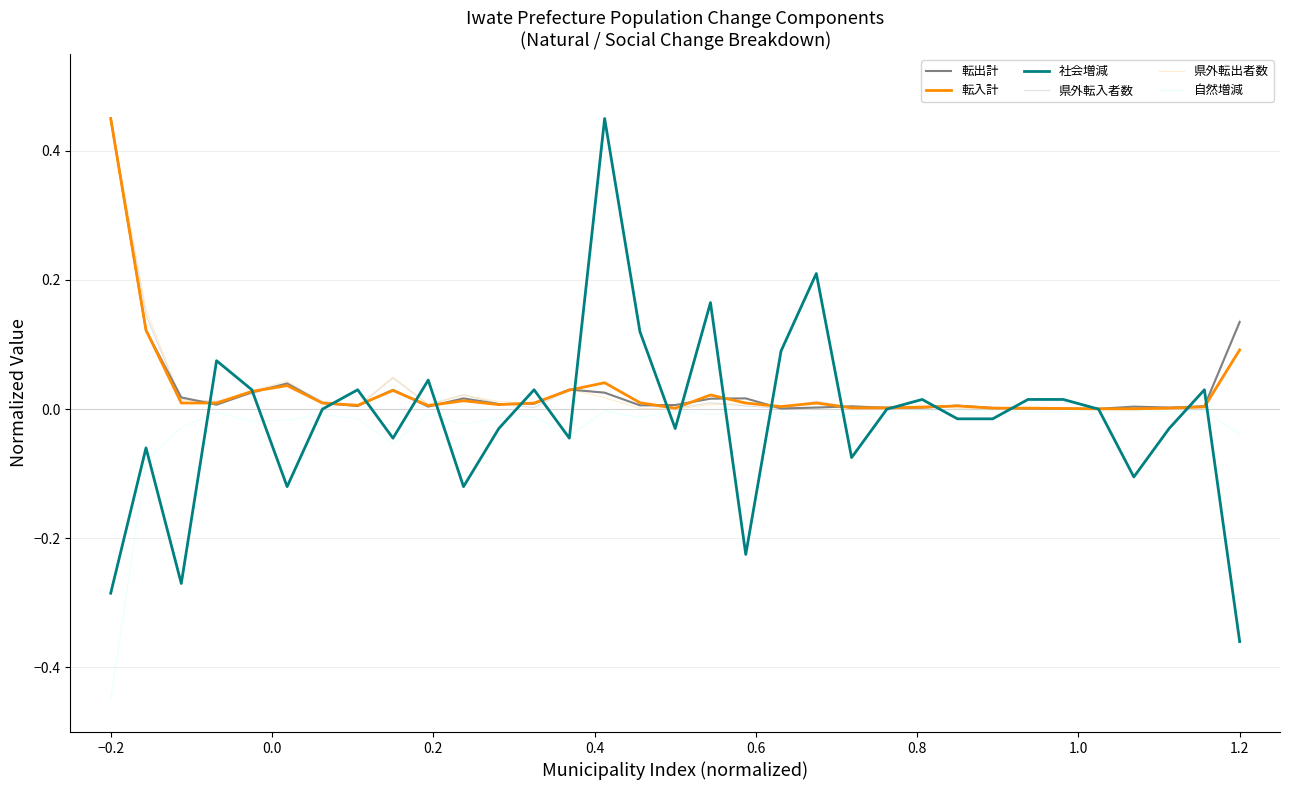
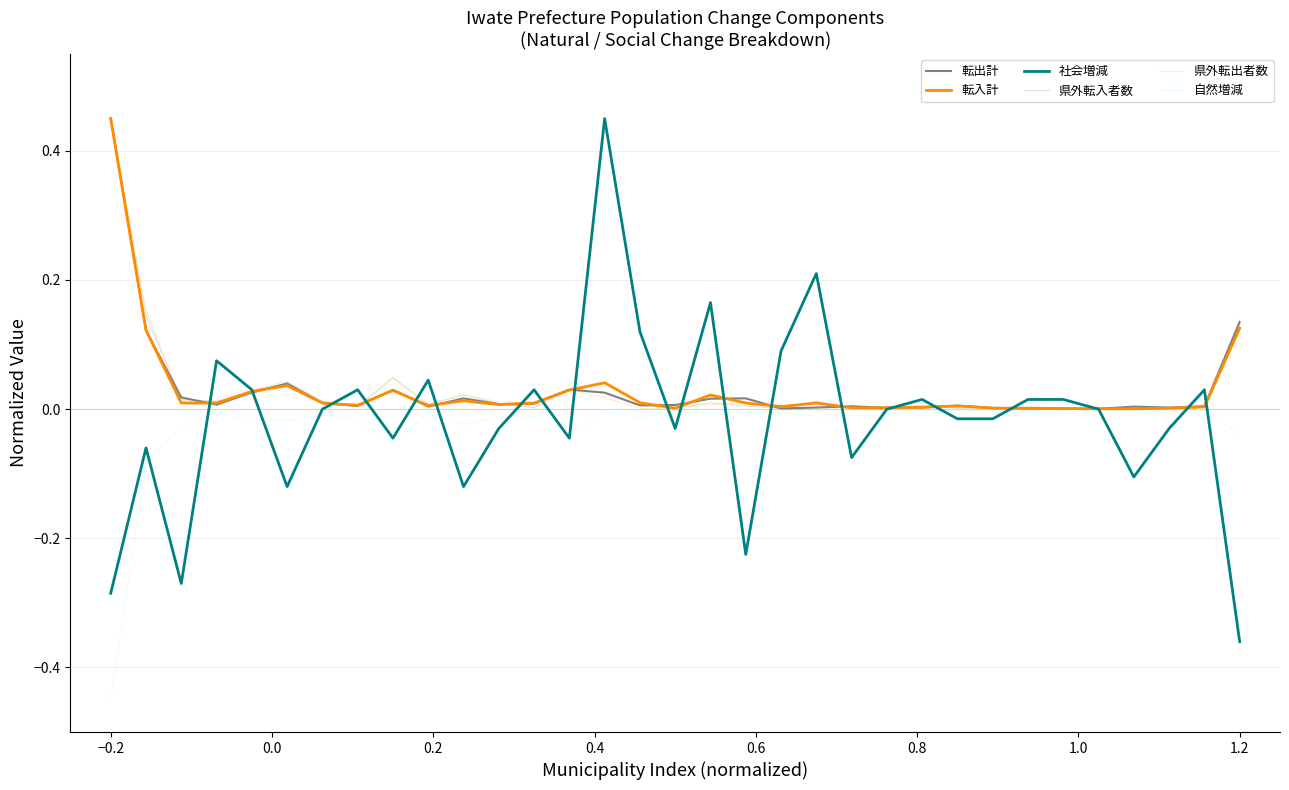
  {
    "転入計": {
-     "1.2": 0.09
+     "1.2": 0.13
    },
    "社会増減": {
      "−0.2": -0.29,
      "1.2": -0.36
    },
    "自然増減": {
      "−0.2": -0.45,
      "1.2": -0.04
    }
  }
